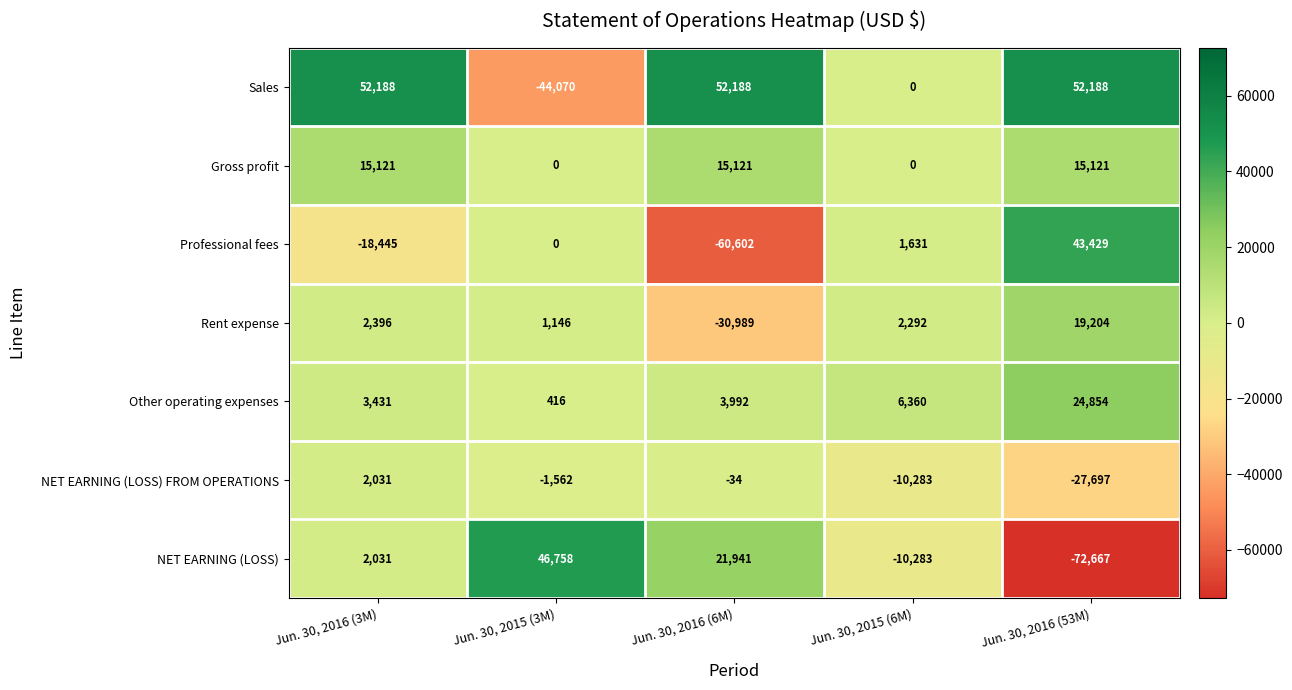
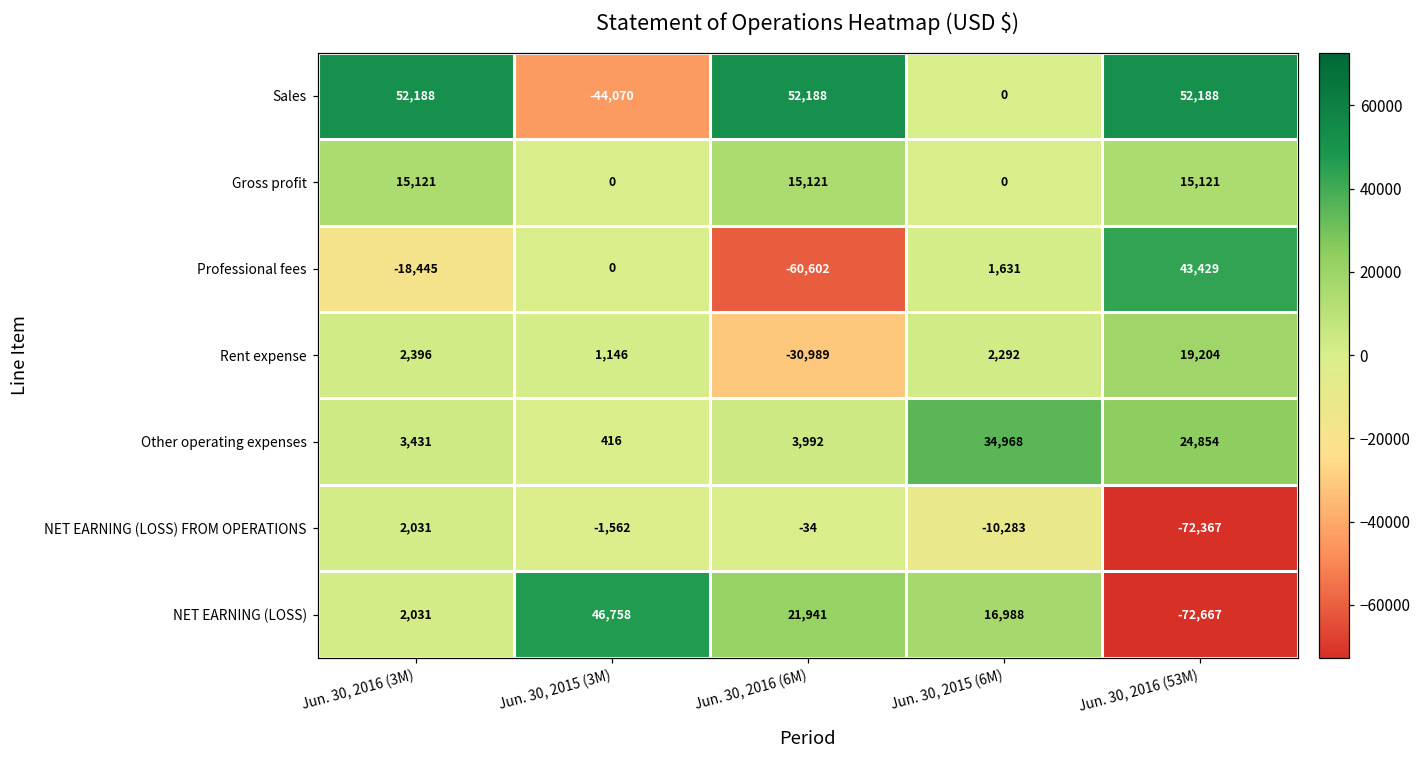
  {
    "Sales": {
      "Jun. 30, 2016 (3M)": "52,188",
      "Jun. 30, 2015 (3M)": "-44,070",
      "Jun. 30, 2016 (6M)": "52,188",
      "Jun. 30, 2015 (6M)": "0",
      "Jun. 30, 2016 (53M)": "52,188"
    },
    "Gross profit": {
      "Jun. 30, 2016 (3M)": "15,121",
      "Jun. 30, 2015 (3M)": "0",
      "Jun. 30, 2016 (6M)": "15,121",
      "Jun. 30, 2015 (6M)": "0",
      "Jun. 30, 2016 (53M)": "15,121"
    },
    "Professional fees": {
      "Jun. 30, 2016 (3M)": "-18,445",
      "Jun. 30, 2015 (3M)": "0",
      "Jun. 30, 2016 (6M)": "-60,602",
      "Jun. 30, 2015 (6M)": "1,631",
      "Jun. 30, 2016 (53M)": "43,429"
    },
    "Rent expense": {
      "Jun. 30, 2016 (3M)": "2,396",
      "Jun. 30, 2015 (3M)": "1,146",
      "Jun. 30, 2016 (6M)": "-30,989",
      "Jun. 30, 2015 (6M)": "2,292",
      "Jun. 30, 2016 (53M)": "19,204"
    },
    "Other operating expenses": {
      "Jun. 30, 2016 (3M)": "3,431",
      "Jun. 30, 2015 (3M)": "416",
      "Jun. 30, 2016 (6M)": "3,992",
-     "Jun. 30, 2015 (6M)": "6,360",
+     "Jun. 30, 2015 (6M)": "34,968",
      "Jun. 30, 2016 (53M)": "24,854"
    },
    "NET EARNING (LOSS) FROM OPERATIONS": {
      "Jun. 30, 2016 (3M)": "2,031",
      "Jun. 30, 2015 (3M)": "-1,562",
      "Jun. 30, 2016 (6M)": "-34",
      "Jun. 30, 2015 (6M)": "-10,283",
-     "Jun. 30, 2016 (53M)": "-27,697"
+     "Jun. 30, 2016 (53M)": "-72,367"
    },
    "NET EARNING (LOSS)": {
      "Jun. 30, 2016 (3M)": "2,031",
      "Jun. 30, 2015 (3M)": "46,758",
      "Jun. 30, 2016 (6M)": "21,941",
-     "Jun. 30, 2015 (6M)": "-10,283",
+     "Jun. 30, 2015 (6M)": "16,988",
      "Jun. 30, 2016 (53M)": "-72,667"
    }
  }
